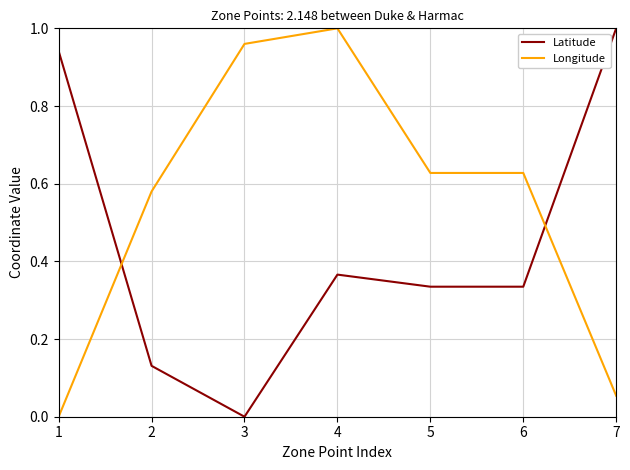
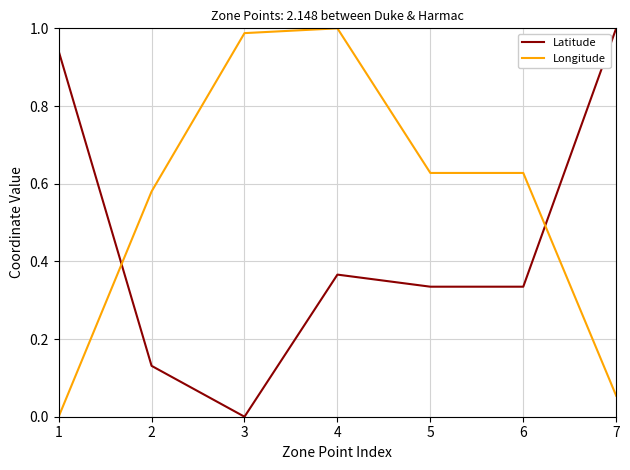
  {
    "Latitude": {
      "1": 0.94,
      "2": 0.13,
      "3": 0.00,
      "4": 0.37,
      "5": 0.33,
      "6": 0.33,
      "7": 1.00
    },
    "Longitude": {
      "1": 0.00,
      "2": 0.58,
-     "3": 0.96,
+     "3": 0.99,
      "4": 1.00,
      "5": 0.63,
      "6": 0.63,
      "7": 0.05
    }
  }
